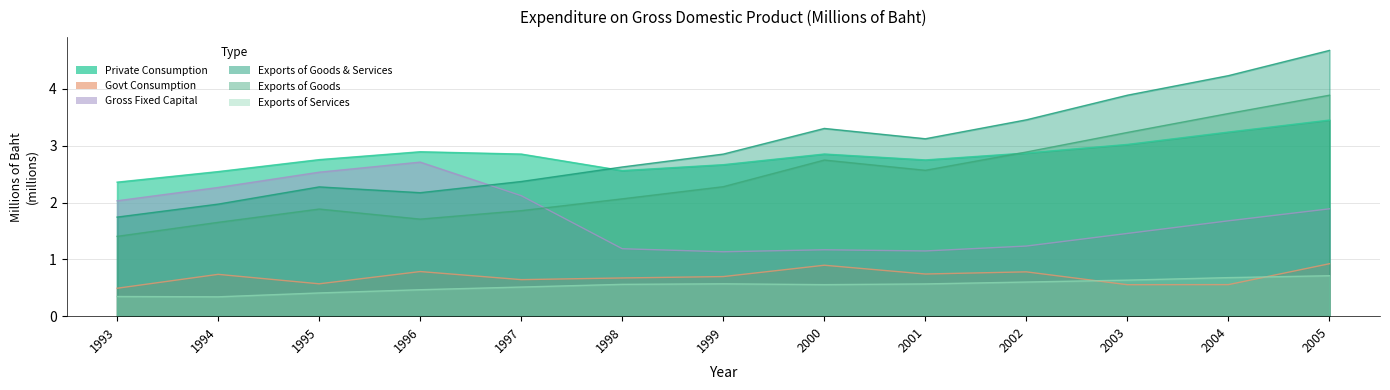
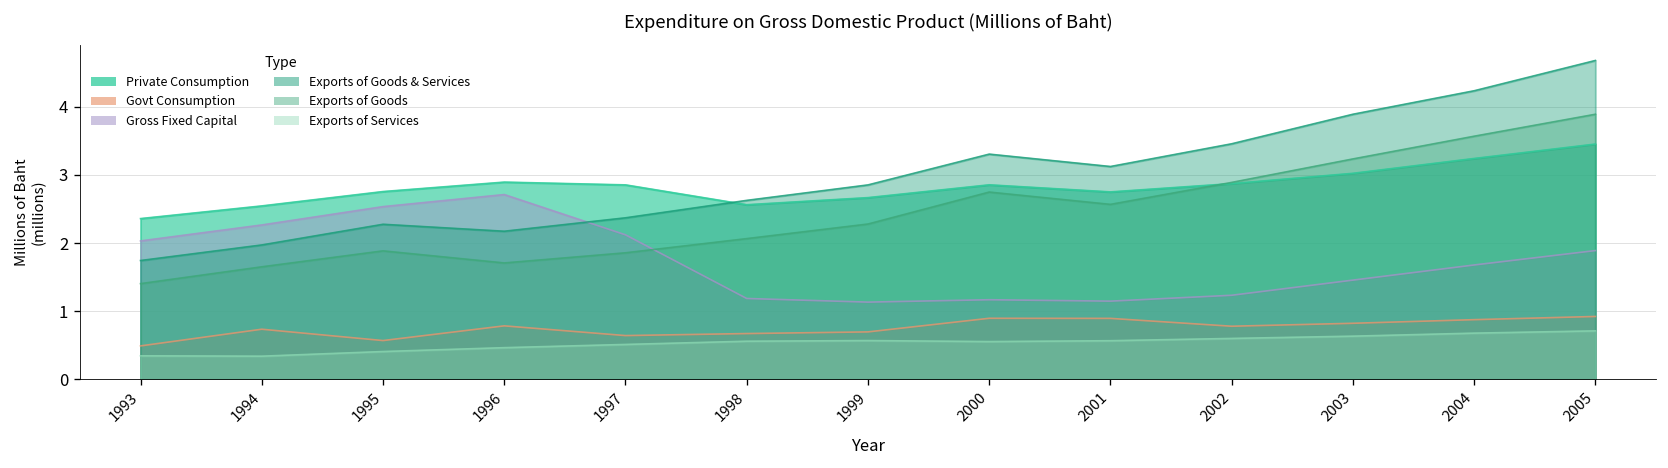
  {
    "Govt Consumption": {
      "1993": 0.5,
      "1994": 0.7,
      "1995": 0.6,
      "1996": 0.8,
      "1997": 0.6,
      "1998": 0.7,
      "1999": 0.7,
      "2000": 0.9,
-     "2001": 0.7,
+     "2001": 0.9,
      "2002": 0.8,
-     "2003": 0.6,
-     "2004": 0.6,
+     "2003": 0.8,
+     "2004": 0.9,
      "2005": 0.9
    }
  }
